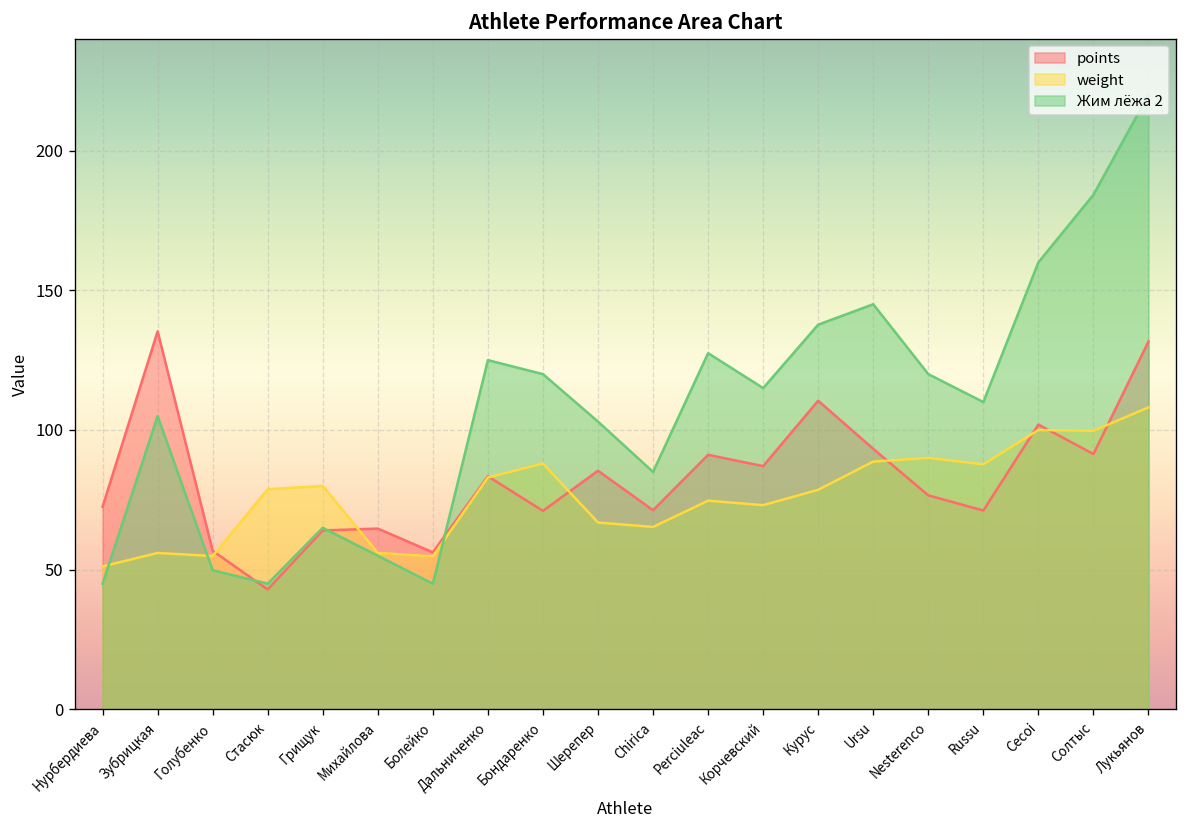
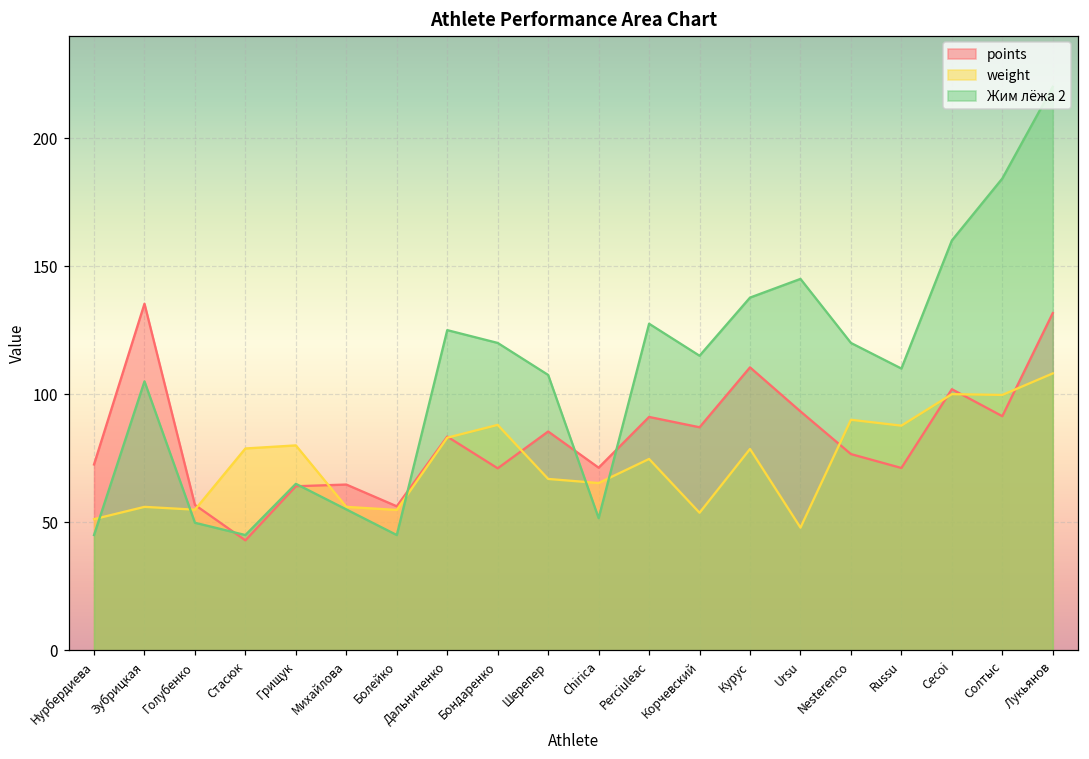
  {
    "points": {
      "Нурбердиева": 73,
      "Зубрицкая": 135,
      "Голубенко": 57,
      "Стасюк": 43,
      "Михайлова": 65,
      "Болейко": 56,
      "Бондаренко": 71,
      "Шерепер": 85,
      "Chirica": 71,
      "Perciuleac": 91,
      "Корчевский": 87,
      "Курус": 110,
      "Ursu": 93,
      "Nesterenco": 77,
      "Russu": 71,
      "Cecoi": 102,
      "Солтыс": 91,
      "Лукьянов": 132
    },
    "weight": {
      "Нурбердиева": 51,
      "Зубрицкая": 56,
      "Голубенко": 55,
      "Стасюк": 79,
      "Грищук": 80,
      "Болейко": 55,
      "Бондаренко": 88,
      "Шерепер": 67,
      "Chirica": 65,
      "Perciuleac": 75,
-     "Корчевский": 73,
+     "Корчевский": 54,
      "Курус": 79,
-     "Ursu": 89,
+     "Ursu": 48,
      "Nesterenco": 90,
      "Russu": 88,
      "Cecoi": 100,
      "Солтыс": 100,
      "Лукьянов": 108
    },
    "Жим лёжа 2": {
      "Нурбердиева": 45,
      "Зубрицкая": 105,
      "Голубенко": 50,
      "Стасюк": 45,
      "Болейко": 45,
      "Дальниченко": 125,
      "Бондаренко": 120,
-     "Шерепер": 103,
-     "Chirica": 85,
+     "Шерепер": 108,
+     "Chirica": 52,
      "Perciuleac": 128,
      "Корчевский": 115,
      "Курус": 138,
      "Ursu": 145,
      "Nesterenco": 120,
      "Russu": 110,
      "Cecoi": 160,
      "Солтыс": 184
    }
  }
